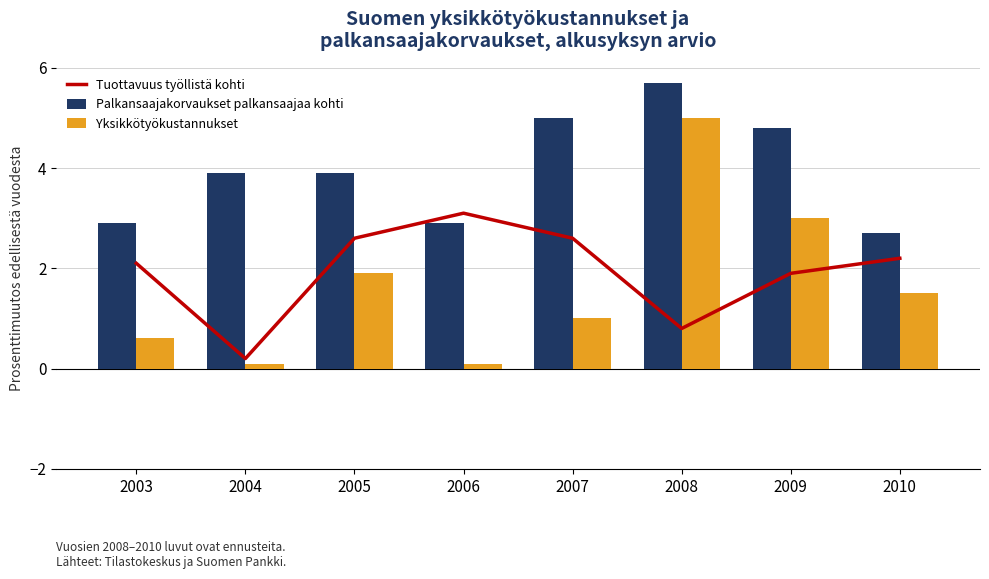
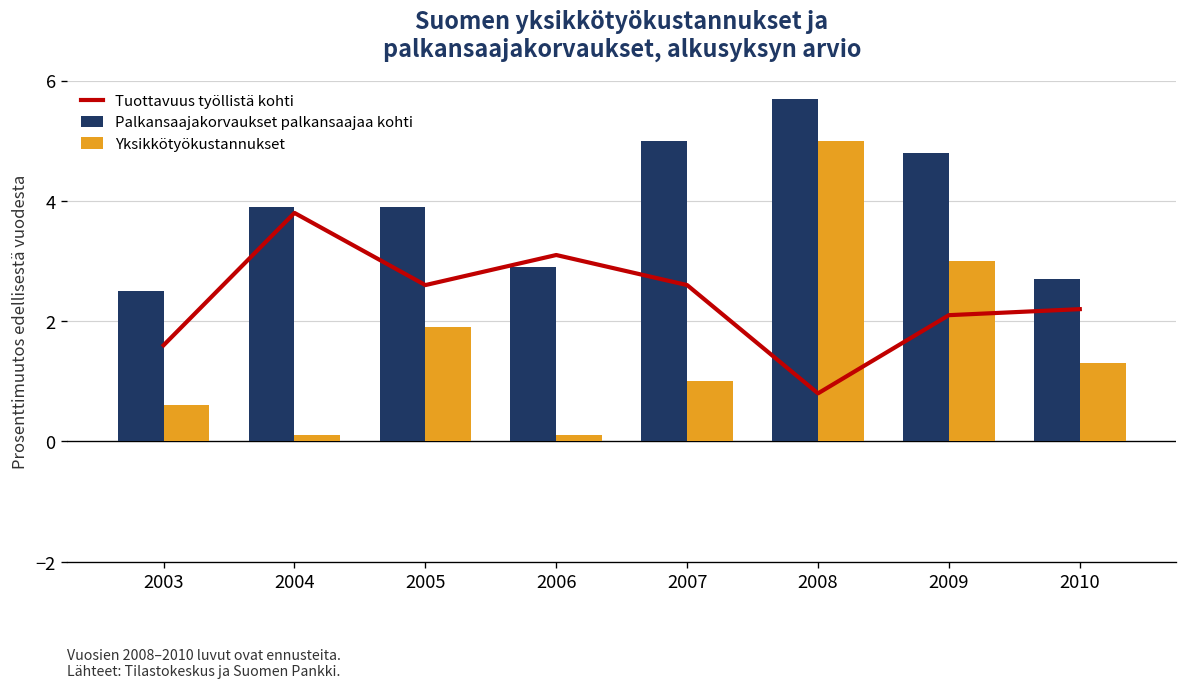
  {
    "Palkansaajakorvaukset palkansaajaa kohti": {
-     "2003": 2.9,
+     "2003": 2.5,
      "2004": 3.9,
      "2005": 3.9,
      "2006": 2.9,
      "2007": 5.0,
      "2008": 5.7,
      "2009": 4.8,
      "2010": 2.7
    },
    "Tuottavuus työllistä kohti": {
-     "2003": 2.1,
-     "2004": 0.2,
+     "2003": 1.6,
+     "2004": 3.8,
      "2005": 2.6,
      "2006": 3.1,
      "2007": 2.6,
      "2008": 0.8,
-     "2009": 1.9,
+     "2009": 2.1,
      "2010": 2.2
    },
    "Yksikkötyökustannukset": {
      "2003": 0.6,
      "2004": 0.1,
      "2005": 1.9,
      "2006": 0.1,
      "2007": 1.0,
      "2008": 5.0,
      "2009": 3.0,
-     "2010": 1.5
+     "2010": 1.3
    }
  }
